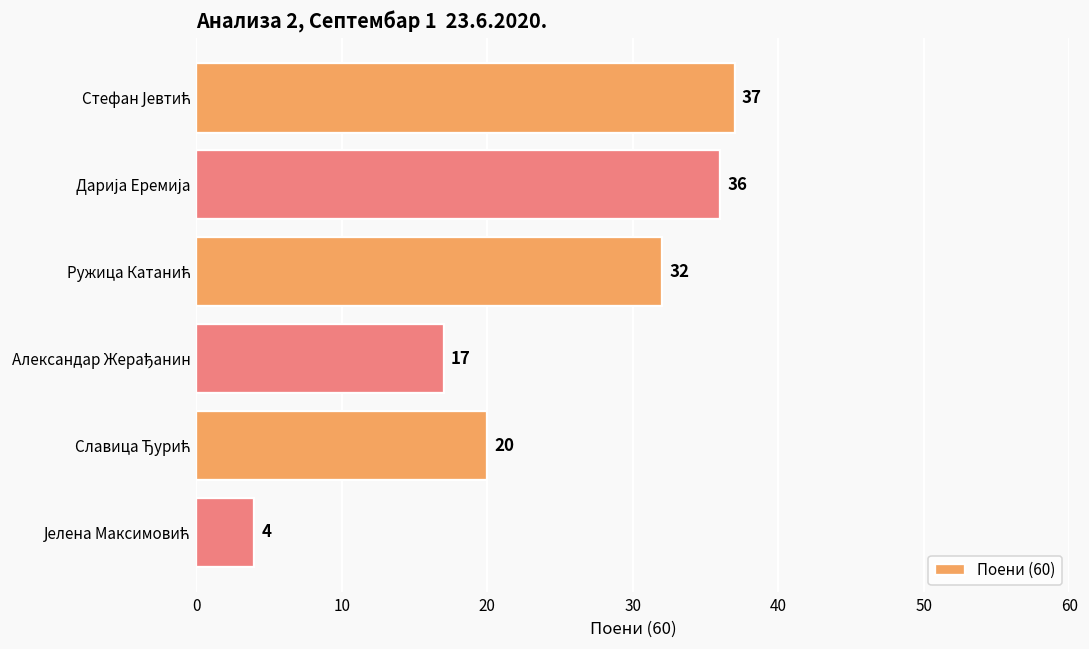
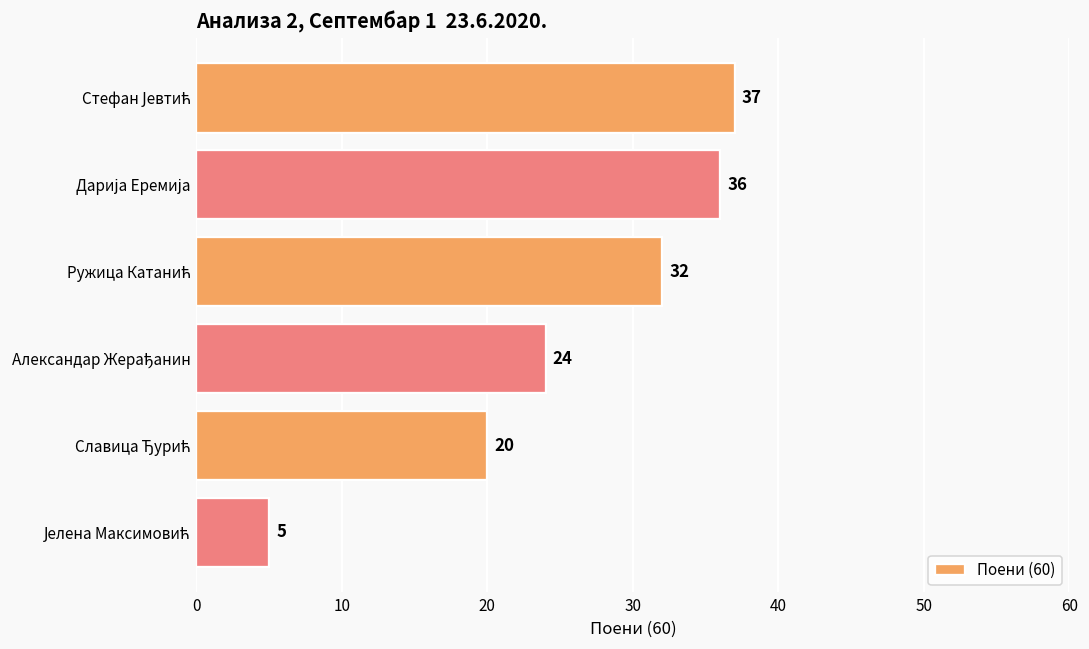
  {
    "Стефан Јевтић": 37,
    "Дарија Еремија": 36,
    "Ружица Катанић": 32,
-   "Александар Жерађанин": 17,
+   "Александар Жерађанин": 24,
    "Славица Ђурић": 20,
-   "Јелена Максимовић": 4
+   "Јелена Максимовић": 5
  }
